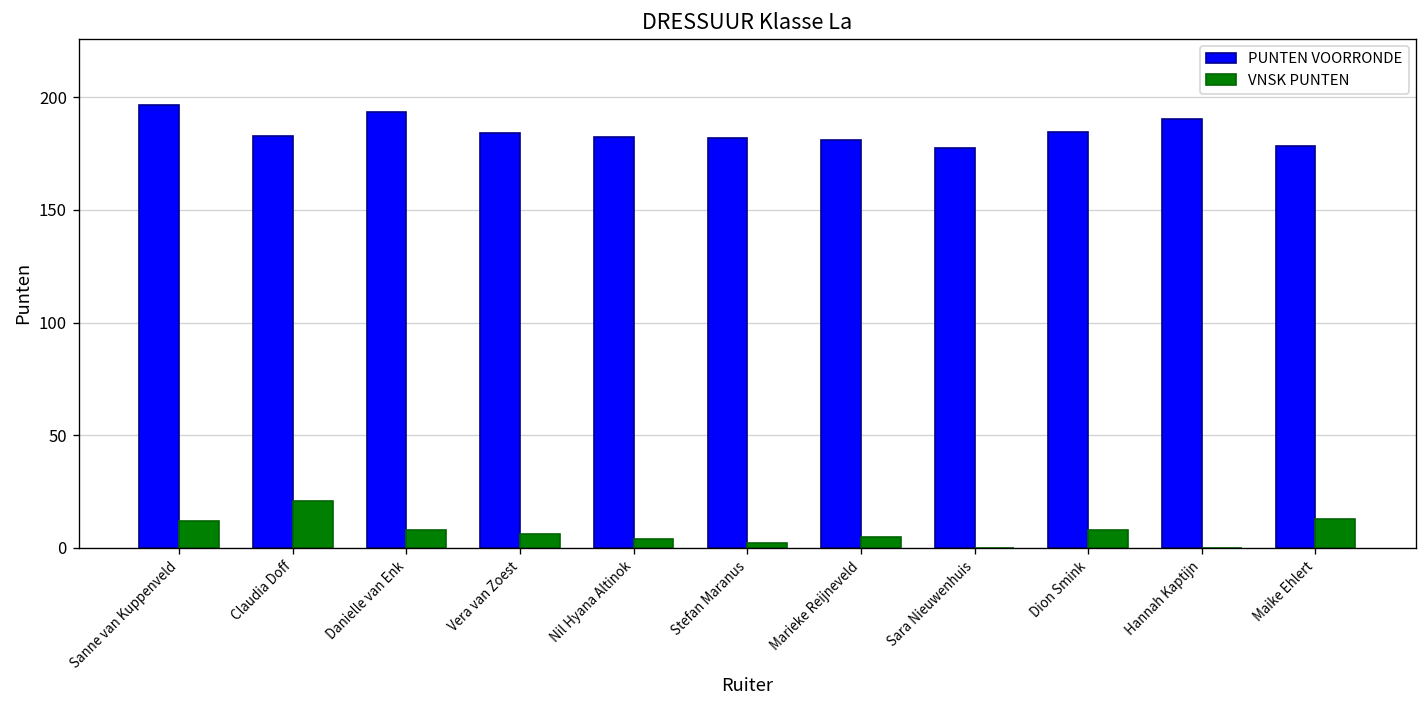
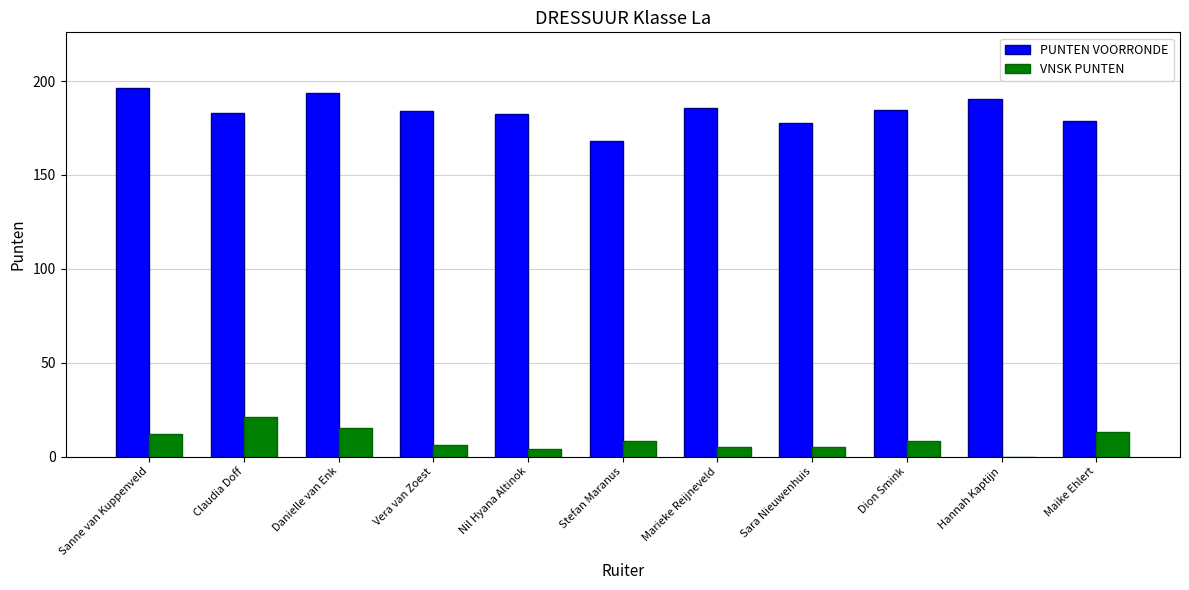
  {
    "PUNTEN VOORRONDE": {
      "Sanne van Kuppenveld": 197,
      "Claudia Doff": 183,
      "Danielle van Enk": 194,
      "Vera van Zoest": 184,
      "Nil Hyana Altinok": 183,
-     "Stefan Maranus": 182,
-     "Marieke Reijneveld": 181,
+     "Stefan Maranus": 168,
+     "Marieke Reijneveld": 186,
      "Sara Nieuwenhuis": 178,
      "Dion Smink": 185,
      "Hannah Kaptijn": 191,
      "Maike Ehlert": 179
    },
    "VNSK PUNTEN": {
      "Sanne van Kuppenveld": 12,
      "Claudia Doff": 21,
-     "Danielle van Enk": 8,
+     "Danielle van Enk": 15,
      "Vera van Zoest": 6,
      "Nil Hyana Altinok": 4,
-     "Stefan Maranus": 2,
+     "Stefan Maranus": 8,
      "Marieke Reijneveld": 5,
-     "Sara Nieuwenhuis": 0,
+     "Sara Nieuwenhuis": 5,
      "Dion Smink": 8,
      "Hannah Kaptijn": 0,
      "Maike Ehlert": 13
    }
  }
